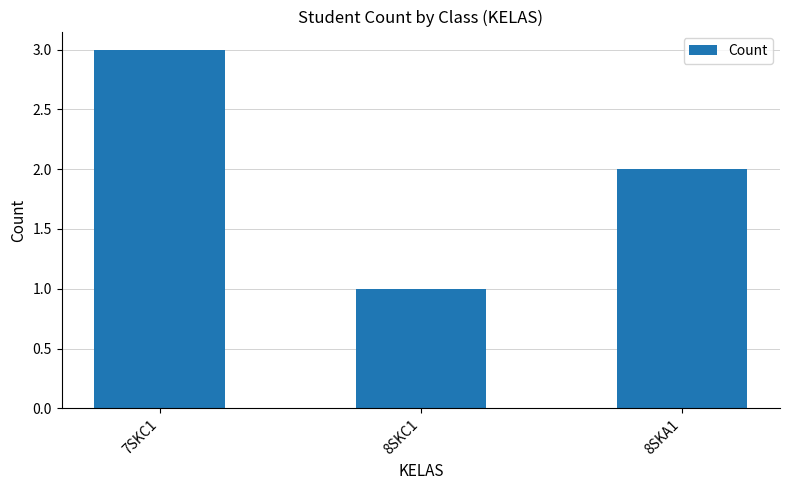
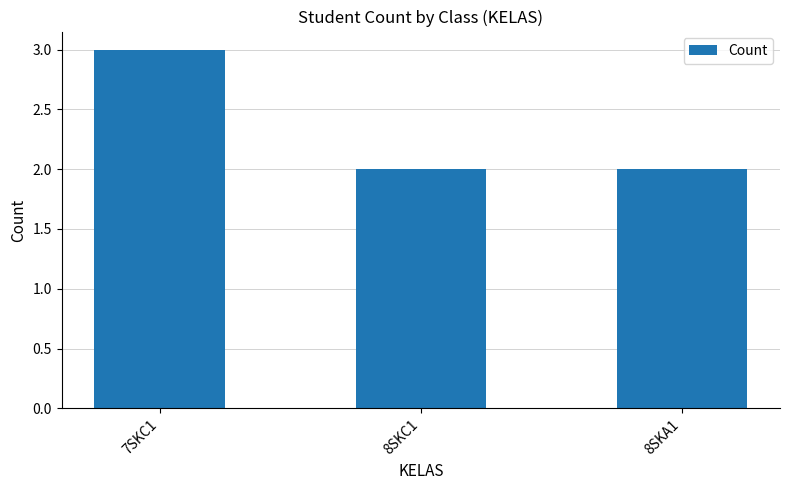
  {
    "7SKC1": 3,
-   "8SKC1": 1,
+   "8SKC1": 2,
    "8SKA1": 2
  }
